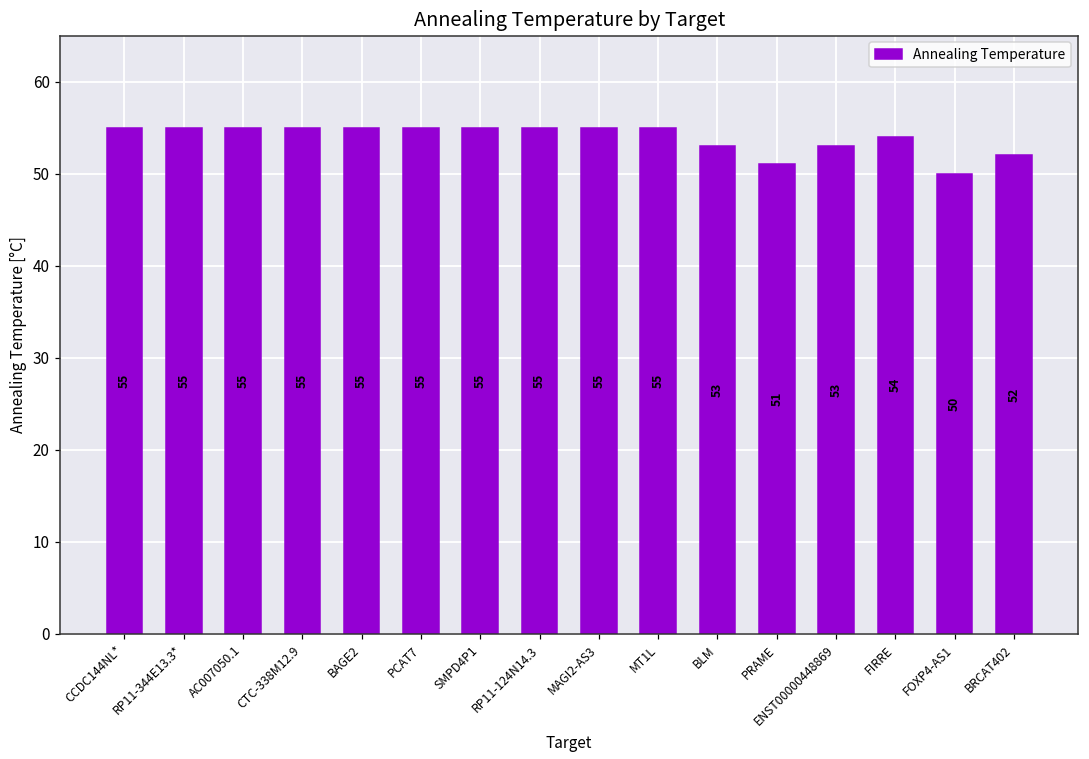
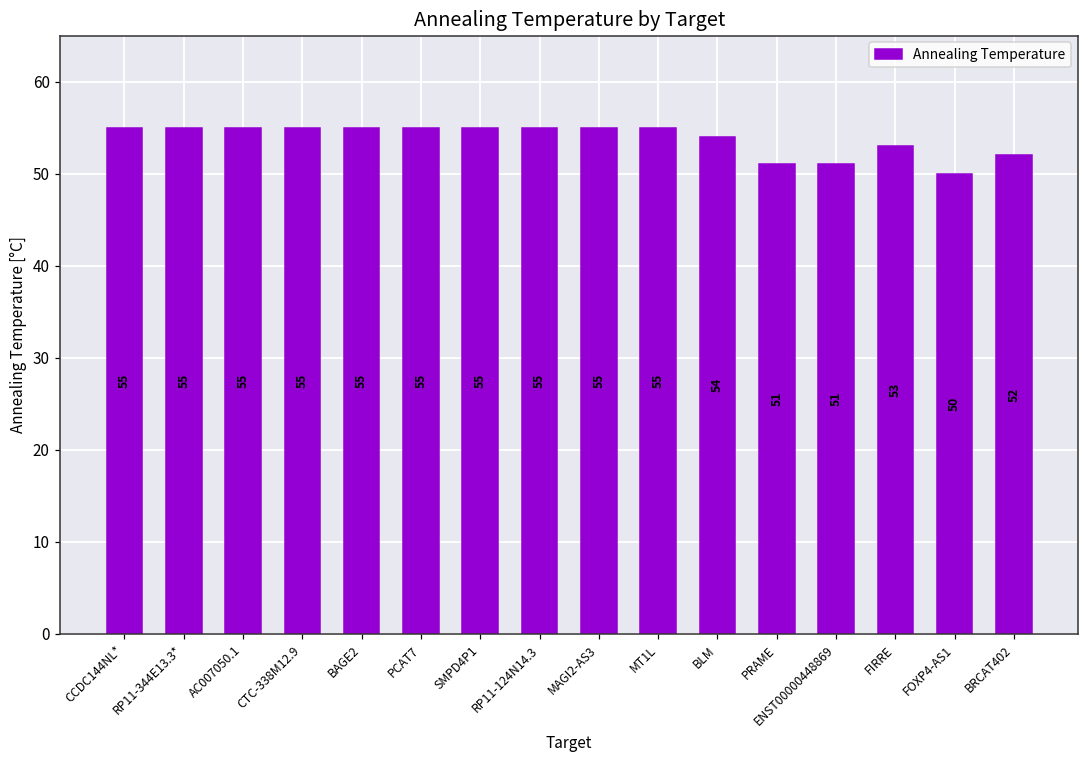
  {
    "CCDC144NL*": 55,
    "RP11-344E13.3*": 55,
    "AC007050.1": 55,
    "CTC-338M12.9": 55,
    "BAGE2": 55,
    "PCAT7": 55,
    "SMPD4P1": 55,
    "RP11-124N14.3": 55,
    "MAGI2-AS3": 55,
    "MT1L": 55,
-   "BLM": 53,
+   "BLM": 54,
    "PRAME": 51,
-   "ENST00000448869": 53,
-   "FIRRE": 54,
+   "ENST00000448869": 51,
+   "FIRRE": 53,
    "FOXP4-AS1": 50,
    "BRCAT402": 52
  }
